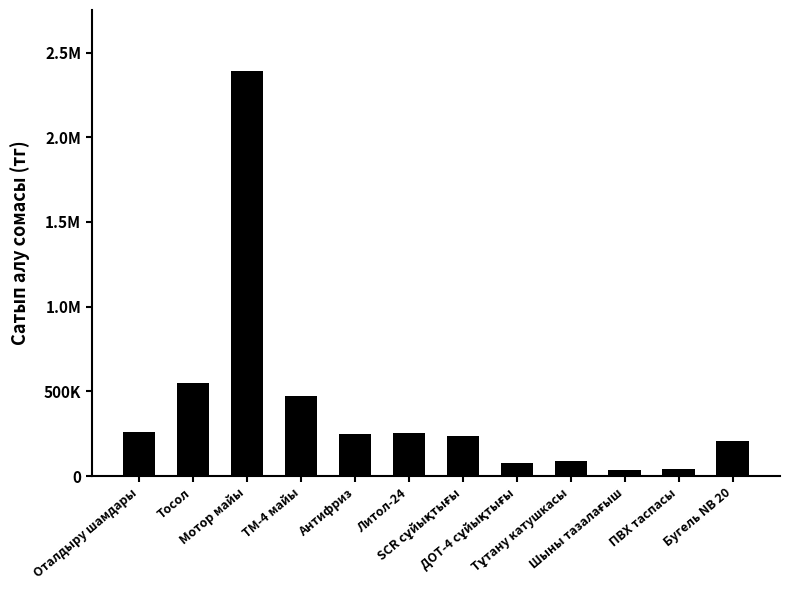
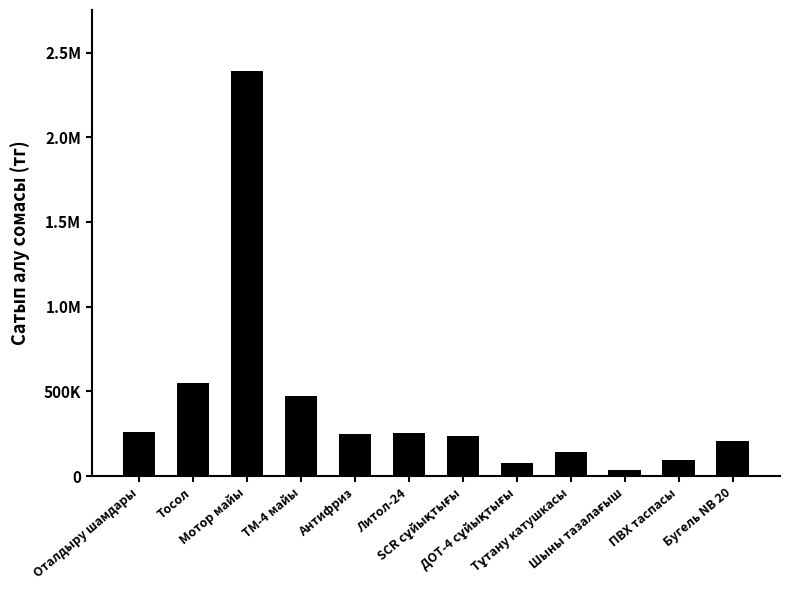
  {
    "Оталдыру шамдары": 260000,
    "Тосол": 550000,
    "Мотор майы": 2390000,
    "ТМ-4 майы": 470000,
    "Антифриз": 250000,
    "Литол-24": 260000,
    "SCR сұйықтығы": 240000,
    "ДОТ-4 сұйықтығы": 80000,
-   "Тұтану катушкасы": 90000,
+   "Тұтану катушкасы": 140000,
    "Шыны тазалағыш": 40000,
-   "ПВХ таспасы": 50000,
+   "ПВХ таспасы": 90000,
    "Бугель NB 20": 210000
  }
